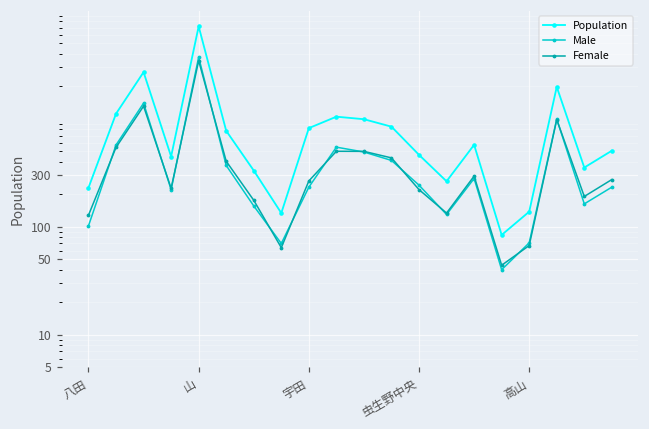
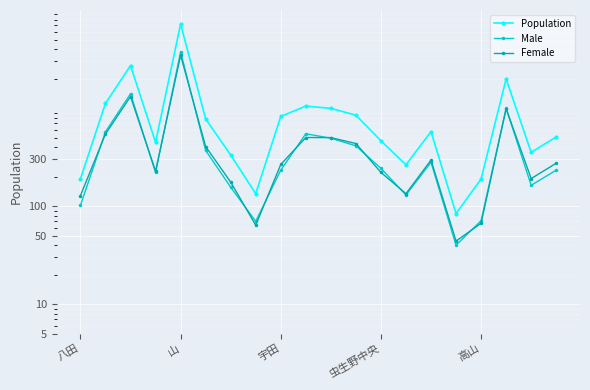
  {
    "Population": {
-     "八田": 230,
+     "八田": 190,
      "山": 7000,
      "宇田": 800,
      "虫生野中央": 500,
-     "高山": 140
+     "高山": 190
    }
  }
